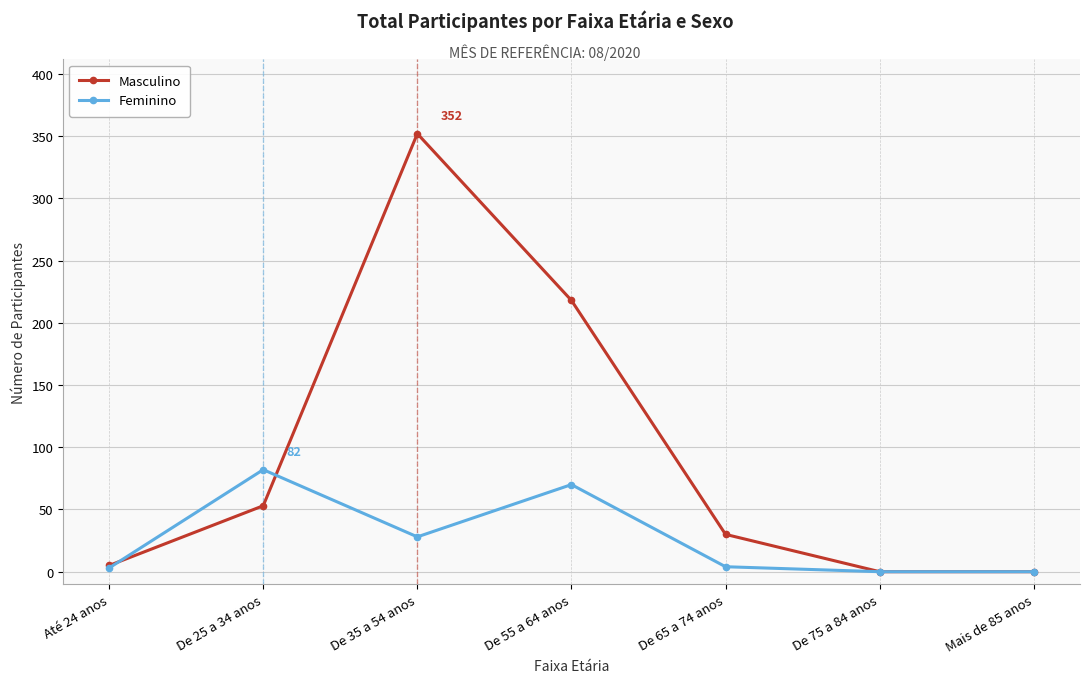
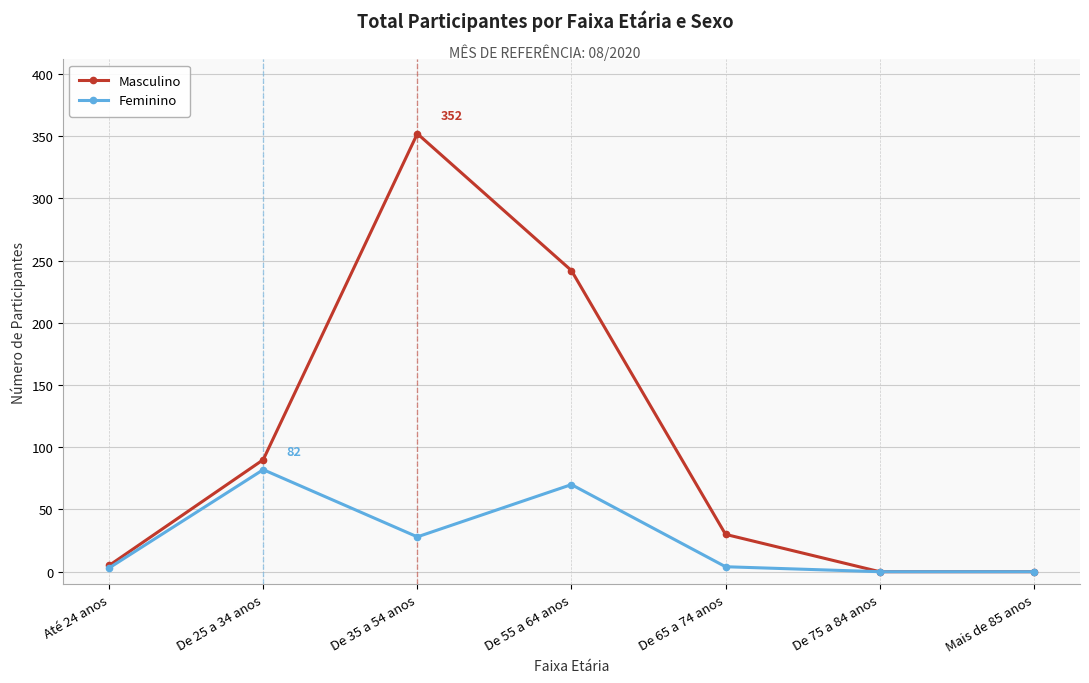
  {
    "Masculino": {
-     "De 25 a 34 anos": 53,
-     "De 55 a 64 anos": 218,
+     "De 25 a 34 anos": 90,
+     "De 55 a 64 anos": 242,
      "De 65 a 74 anos": 30
    },
    "Feminino": {
      "De 35 a 54 anos": 28,
      "De 55 a 64 anos": 70,
      "De 65 a 74 anos": 4
    }
  }
